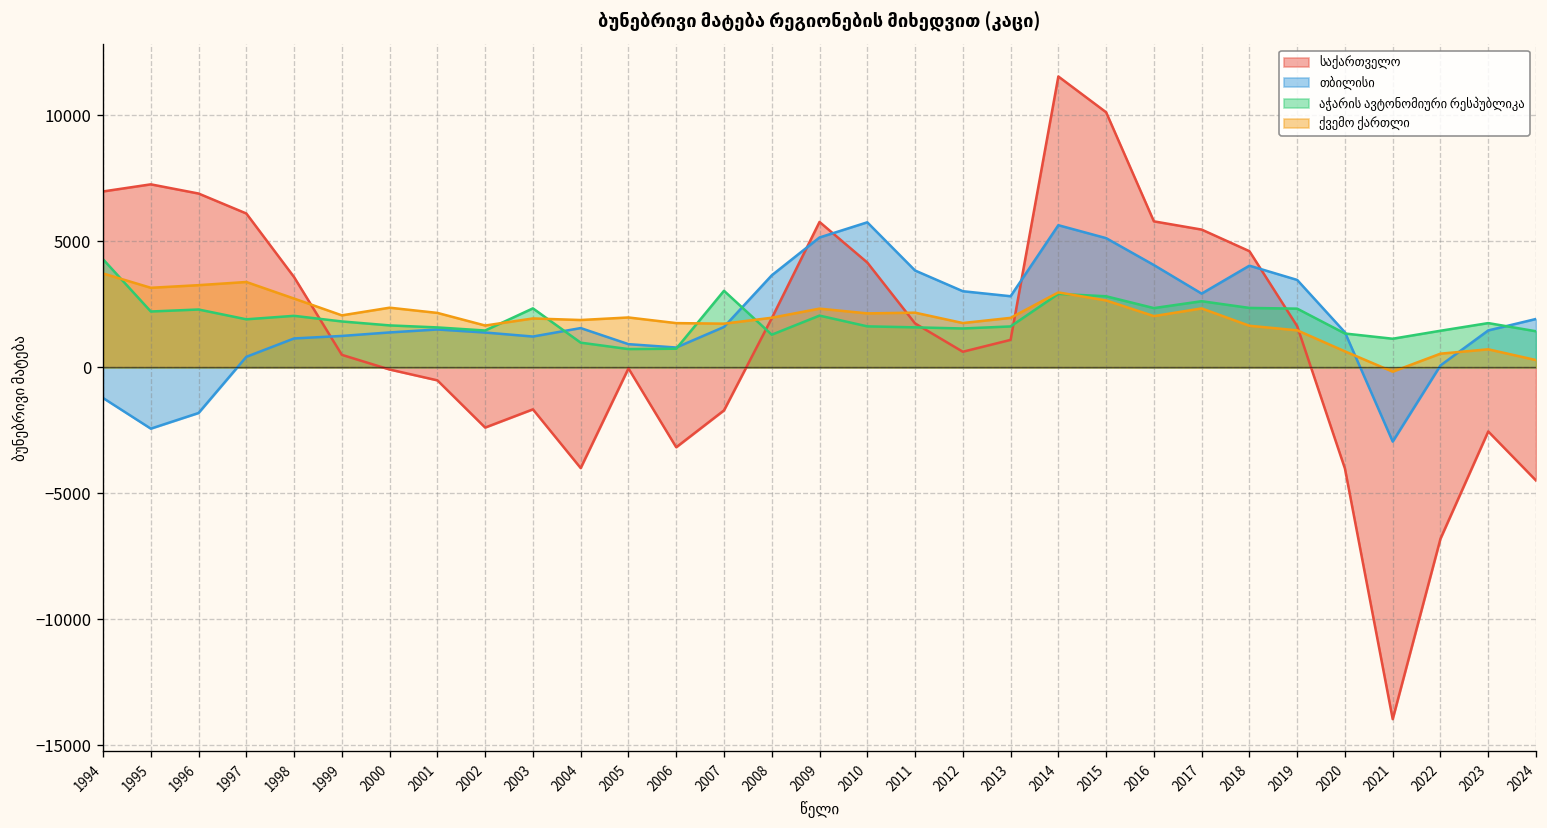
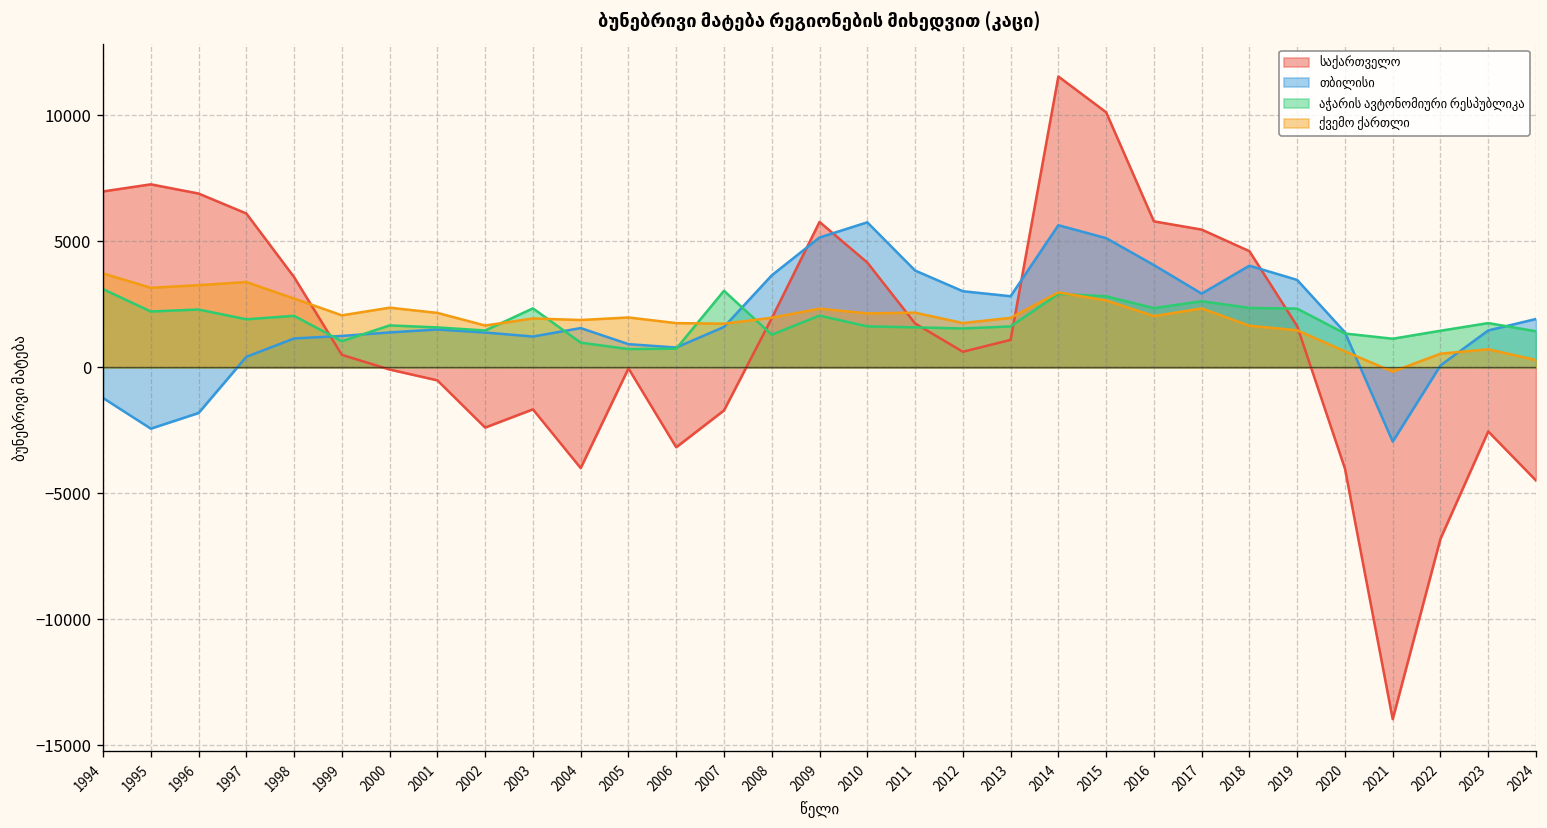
  {
    "აჭარის ავტონომიური რესპუბლიკა": {
-     "1994": 4300,
+     "1994": 3100,
      "1995": 2200,
      "1996": 2300,
      "1997": 1900,
      "1998": 2000,
-     "1999": 1800,
+     "1999": 1000,
      "2000": 1700,
      "2003": 2300,
      "2004": 1000,
      "2005": 700,
      "2007": 3000,
      "2008": 1300,
      "2009": 2100,
      "2010": 1600,
      "2011": 1600,
      "2012": 1500,
      "2013": 1600,
      "2015": 2800,
      "2016": 2400,
      "2017": 2600,
      "2018": 2400,
      "2019": 2300,
      "2021": 1100,
      "2022": 1500,
      "2023": 1800,
      "2024": 1400
    }
  }
